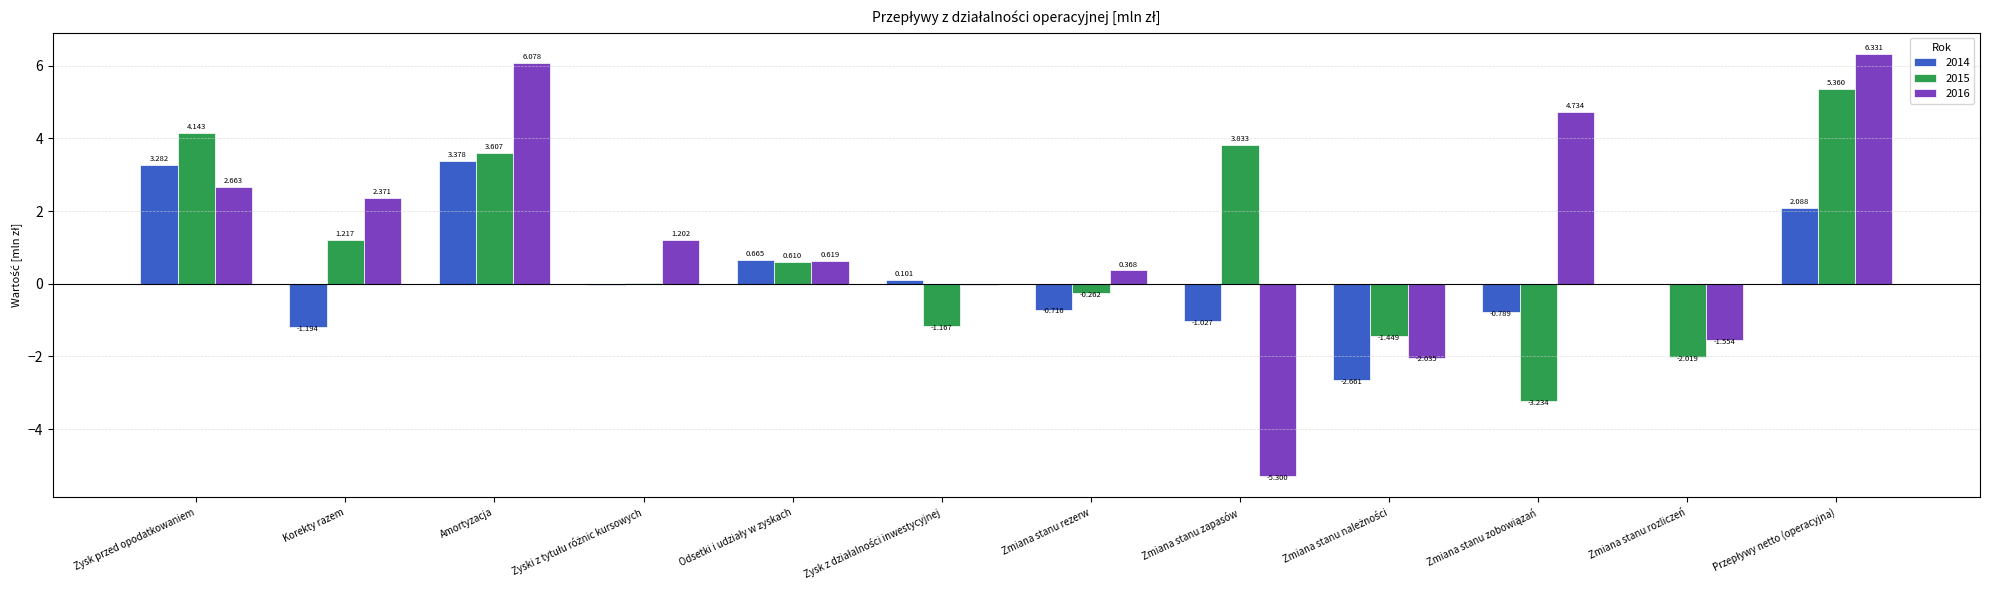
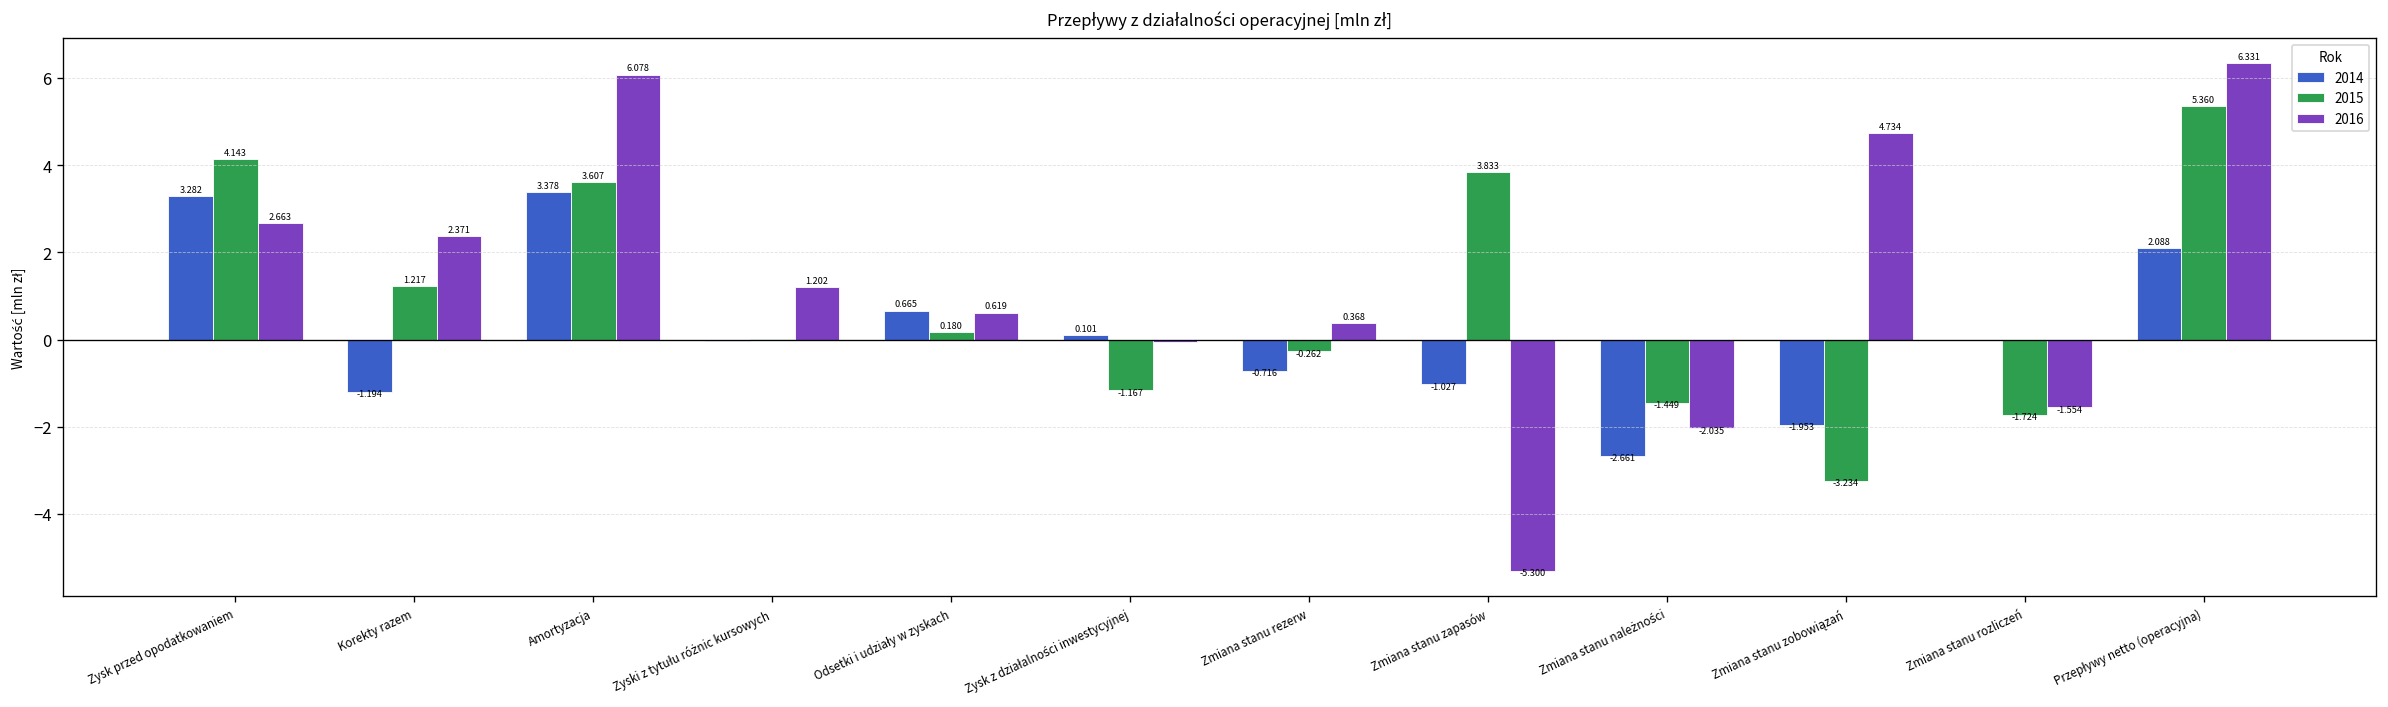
  {
    "2014": {
      "Zysk przed opodatkowaniem": 3.282,
      "Korekty razem": -1.194,
      "Amortyzacja": 3.378,
      "Odsetki i udziały w zyskach": 0.665,
      "Zysk z działalności inwestycyjnej": 0.101,
      "Zmiana stanu rezerw": -0.716,
      "Zmiana stanu zapasów": -1.027,
      "Zmiana stanu należności": -2.661,
-     "Zmiana stanu zobowiązań": -0.789,
+     "Zmiana stanu zobowiązań": -1.953,
      "Przepływy netto (operacyjna)": 2.088
    },
    "2015": {
      "Zysk przed opodatkowaniem": 4.143,
      "Korekty razem": 1.217,
      "Amortyzacja": 3.607,
-     "Odsetki i udziały w zyskach": 0.610,
+     "Odsetki i udziały w zyskach": 0.180,
      "Zysk z działalności inwestycyjnej": -1.167,
      "Zmiana stanu rezerw": -0.262,
      "Zmiana stanu zapasów": 3.833,
      "Zmiana stanu należności": -1.449,
      "Zmiana stanu zobowiązań": -3.234,
-     "Zmiana stanu rozliczeń": -2.019,
+     "Zmiana stanu rozliczeń": -1.724,
      "Przepływy netto (operacyjna)": 5.360
    },
    "2016": {
      "Zysk przed opodatkowaniem": 2.663,
      "Korekty razem": 2.371,
      "Amortyzacja": 6.078,
      "Zyski z tytułu różnic kursowych": 1.202,
      "Odsetki i udziały w zyskach": 0.619,
      "Zmiana stanu rezerw": 0.368,
      "Zmiana stanu zapasów": -5.300,
      "Zmiana stanu należności": -2.035,
      "Zmiana stanu zobowiązań": 4.734,
      "Zmiana stanu rozliczeń": -1.554,
      "Przepływy netto (operacyjna)": 6.331
    }
  }
